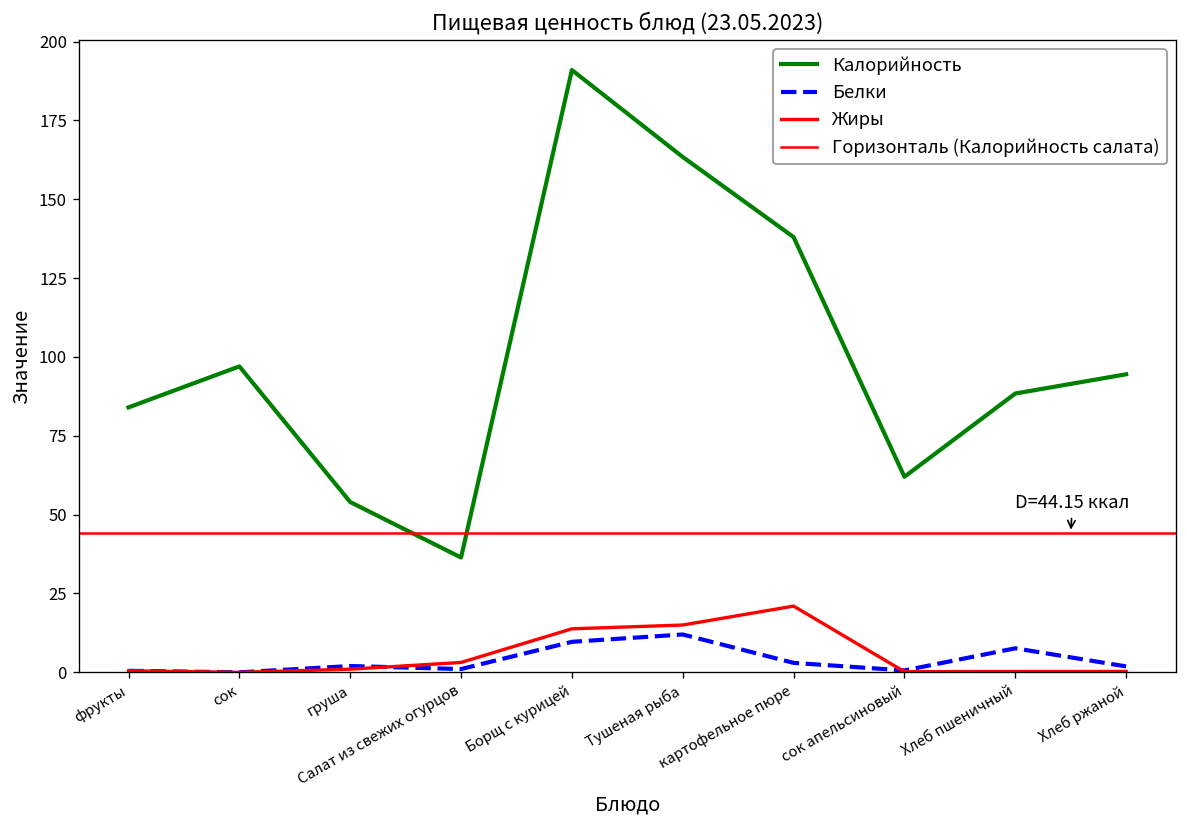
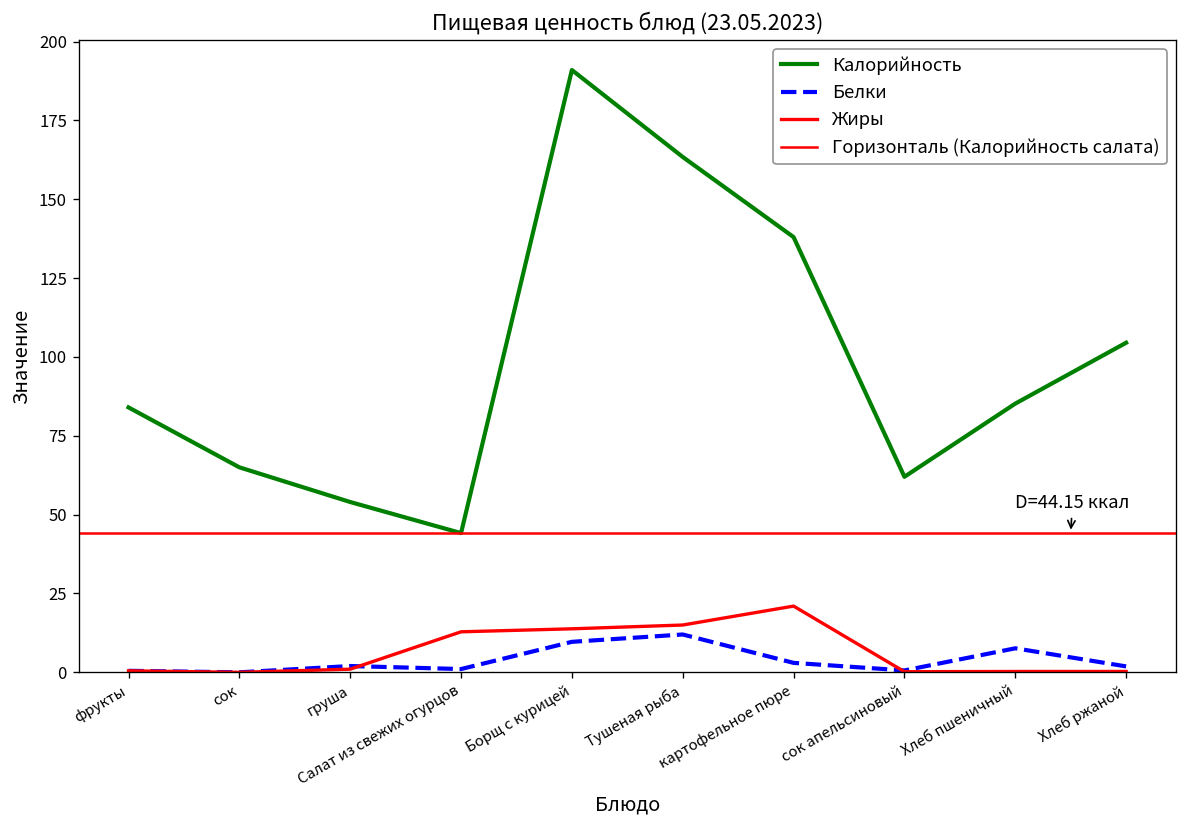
  {
    "Калорийность": {
      "фрукты": 84,
-     "сок": 97,
+     "сок": 65,
      "груша": 54,
-     "Салат из свежих огурцов": 36,
+     "Салат из свежих огурцов": 44,
      "Борщ с курицей": 191,
      "Тушеная рыба": 163,
      "картофельное пюре": 138,
      "сок апельсиновый": 62,
-     "Хлеб пшеничный": 88,
-     "Хлеб ржаной": 95
+     "Хлеб пшеничный": 85,
+     "Хлеб ржаной": 105
    },
    "Белки": {
      "груша": 2,
      "Салат из свежих огурцов": 1,
      "Борщ с курицей": 10,
      "Тушеная рыба": 12,
      "картофельное пюре": 3,
      "Хлеб пшеничный": 8,
      "Хлеб ржаной": 2
    },
    "Жиры": {
      "груша": 1,
-     "Салат из свежих огурцов": 3,
+     "Салат из свежих огурцов": 13,
      "Борщ с курицей": 14,
      "Тушеная рыба": 15,
      "картофельное пюре": 21,
      "Хлеб пшеничный": 0,
      "Хлеб ржаной": 0
    }
  }
